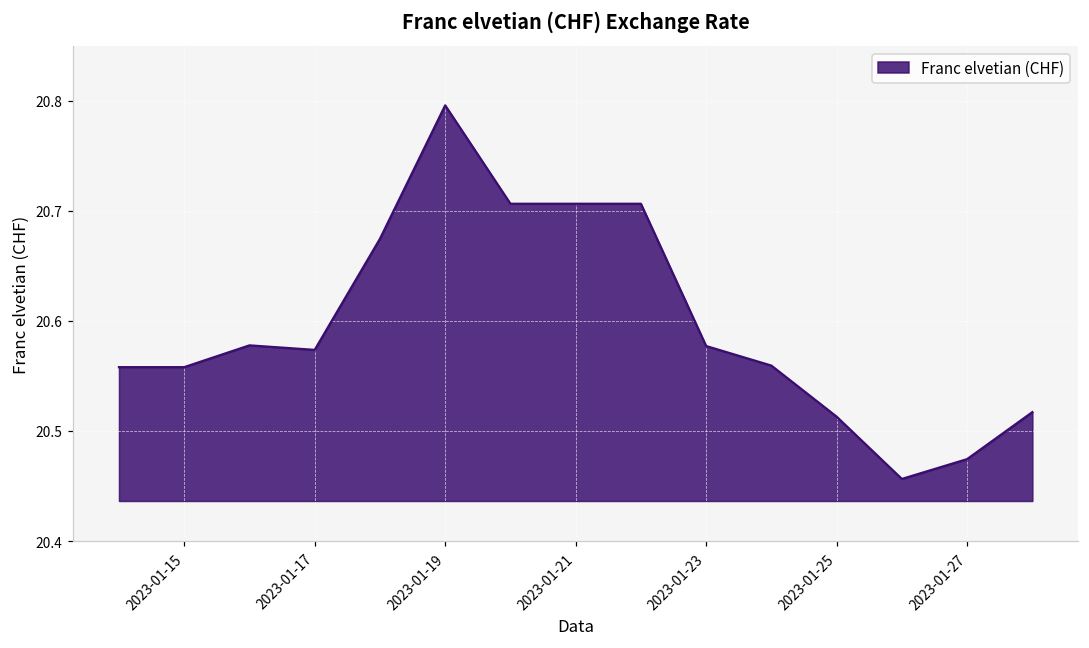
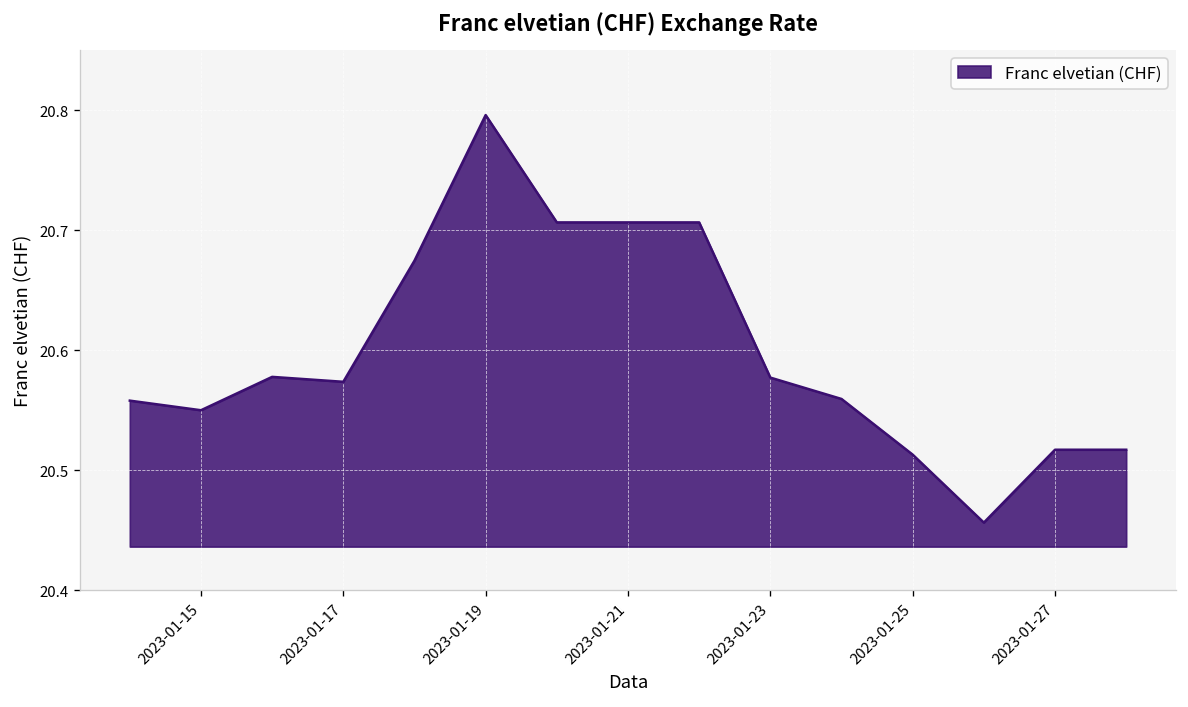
  {
-   "2023-01-15": 20.558,
+   "2023-01-15": 20.550,
    "2023-01-17": 20.574,
    "2023-01-19": 20.796,
    "2023-01-21": 20.707,
    "2023-01-23": 20.577,
    "2023-01-25": 20.513,
-   "2023-01-27": 20.474
+   "2023-01-27": 20.517
  }
